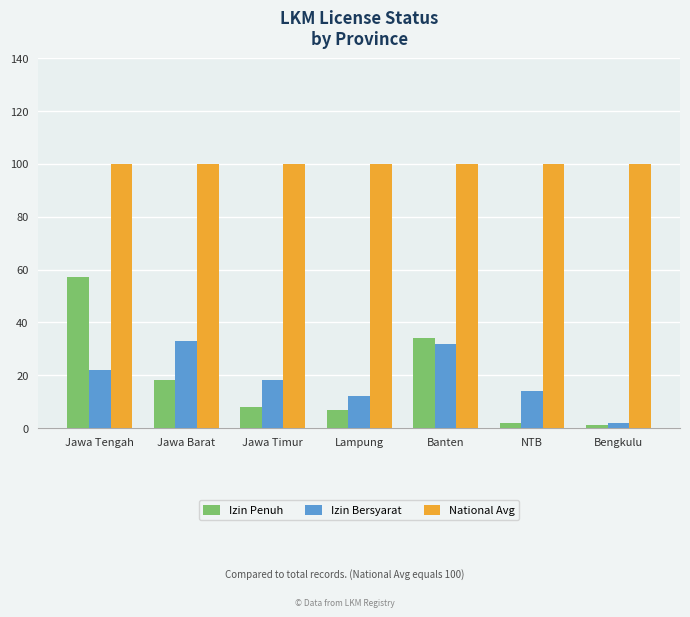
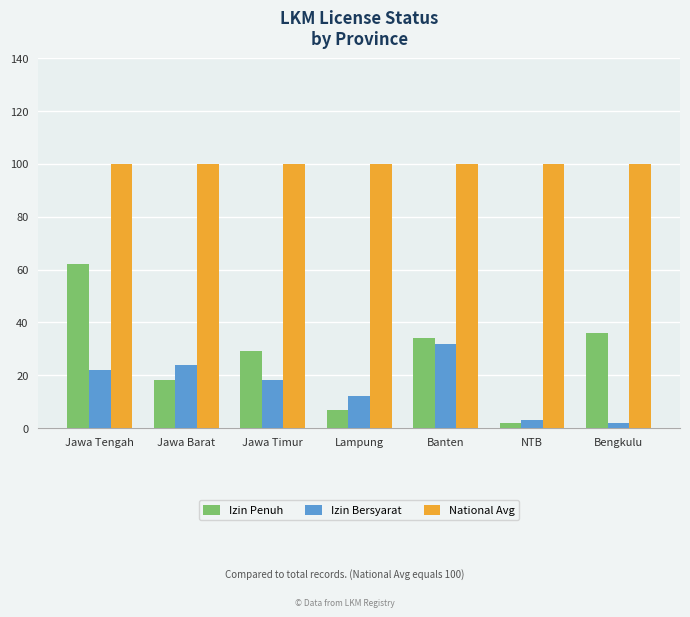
  {
    "Izin Penuh": {
-     "Jawa Tengah": 57,
+     "Jawa Tengah": 62,
      "Jawa Barat": 18,
-     "Jawa Timur": 8,
+     "Jawa Timur": 29,
      "Lampung": 7,
      "Banten": 34,
      "NTB": 2,
-     "Bengkulu": 1
+     "Bengkulu": 36
    },
    "Izin Bersyarat": {
      "Jawa Tengah": 22,
-     "Jawa Barat": 33,
+     "Jawa Barat": 24,
      "Jawa Timur": 18,
      "Lampung": 12,
      "Banten": 32,
-     "NTB": 14,
+     "NTB": 3,
      "Bengkulu": 2
    },
    "National Avg": {
      "Jawa Tengah": 100,
      "Jawa Barat": 100,
      "Jawa Timur": 100,
      "Lampung": 100,
      "Banten": 100,
      "NTB": 100,
      "Bengkulu": 100
    }
  }
